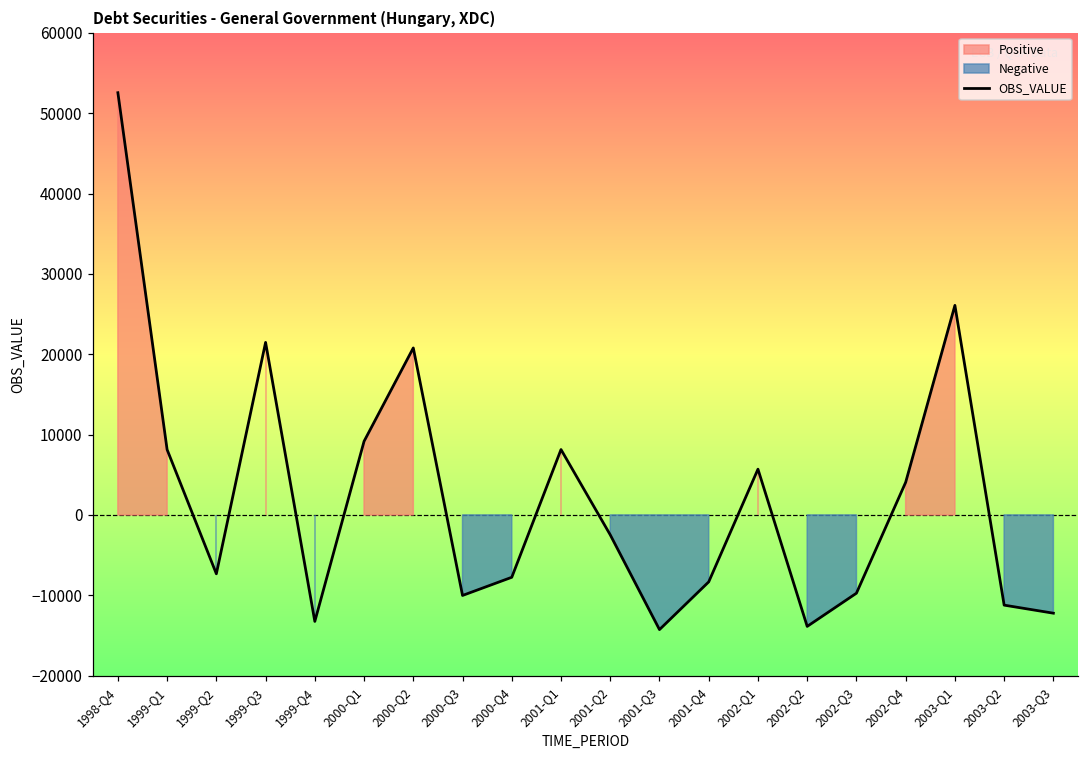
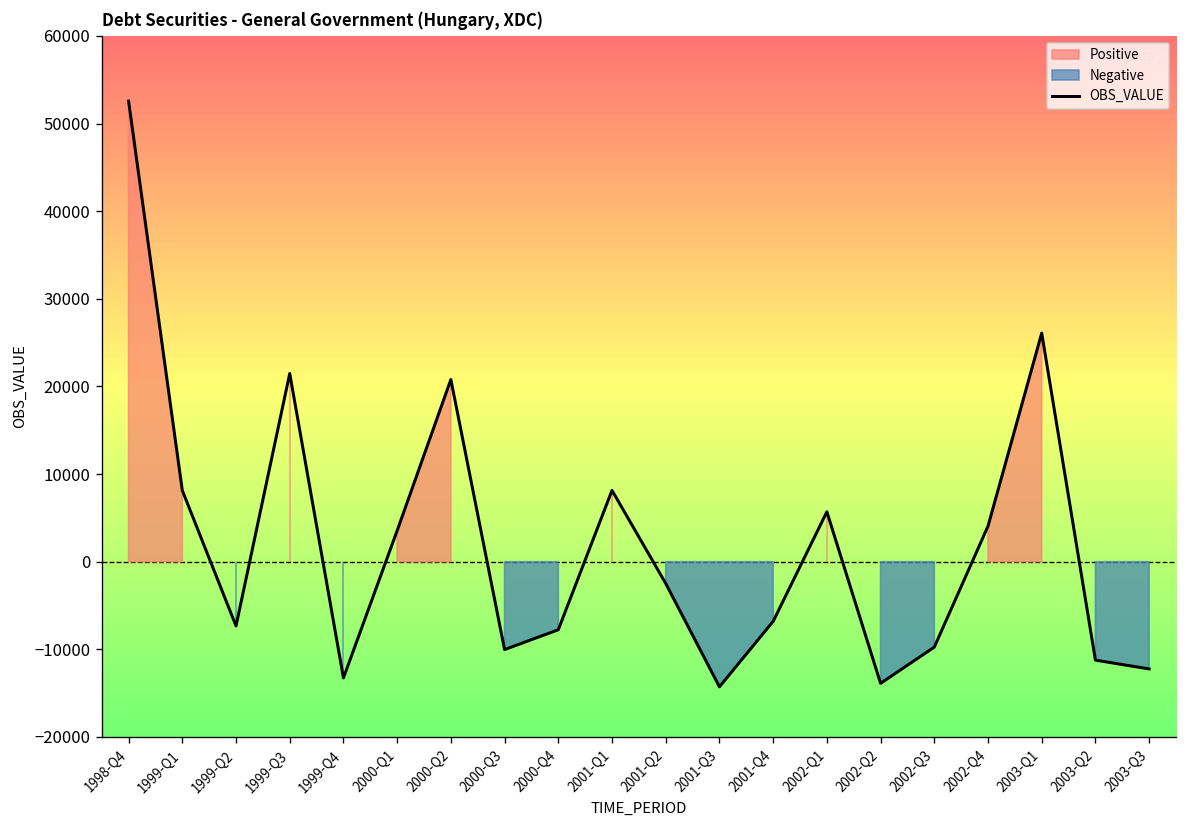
  {
    "1998-Q4": 53000,
    "1999-Q1": 8000,
    "1999-Q2": -7000,
    "1999-Q3": 21000,
    "1999-Q4": -13000,
-   "2000-Q1": 9000,
+   "2000-Q1": 4000,
    "2000-Q2": 21000,
    "2000-Q3": -10000,
    "2000-Q4": -8000,
    "2001-Q1": 8000,
    "2001-Q2": -2000,
    "2001-Q3": -14000,
-   "2001-Q4": -8000,
+   "2001-Q4": -7000,
    "2002-Q1": 6000,
    "2002-Q2": -14000,
    "2002-Q3": -10000,
    "2002-Q4": 4000,
    "2003-Q1": 26000,
    "2003-Q2": -11000,
    "2003-Q3": -12000
  }
